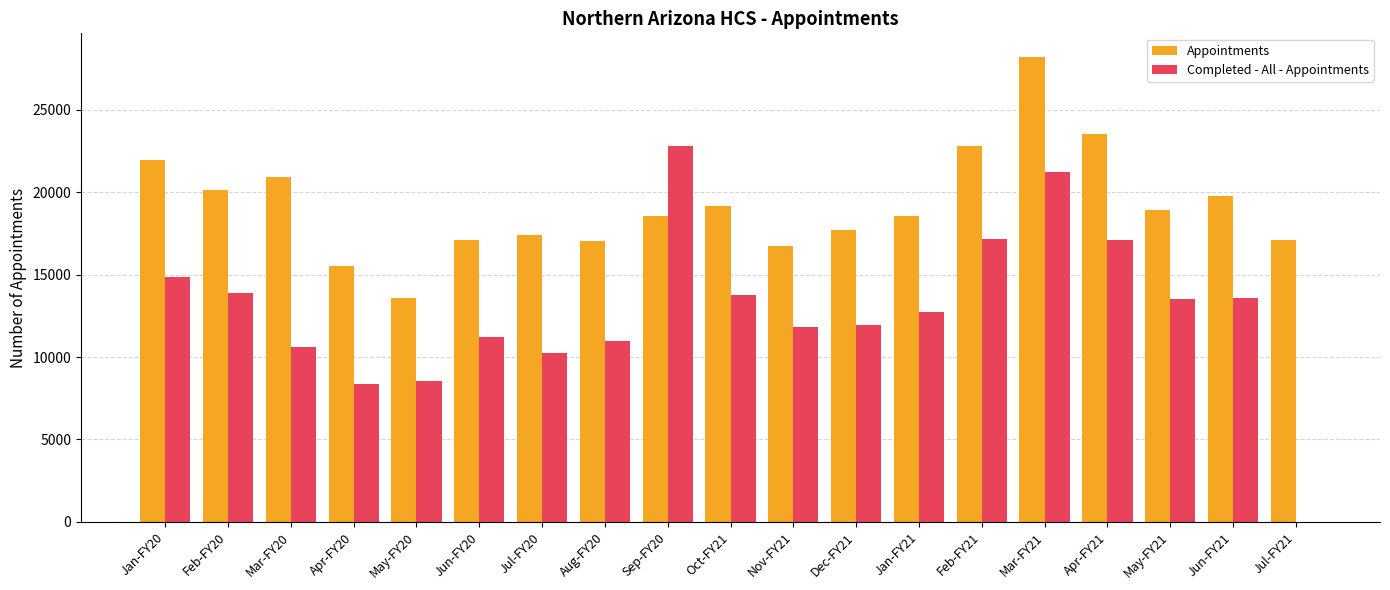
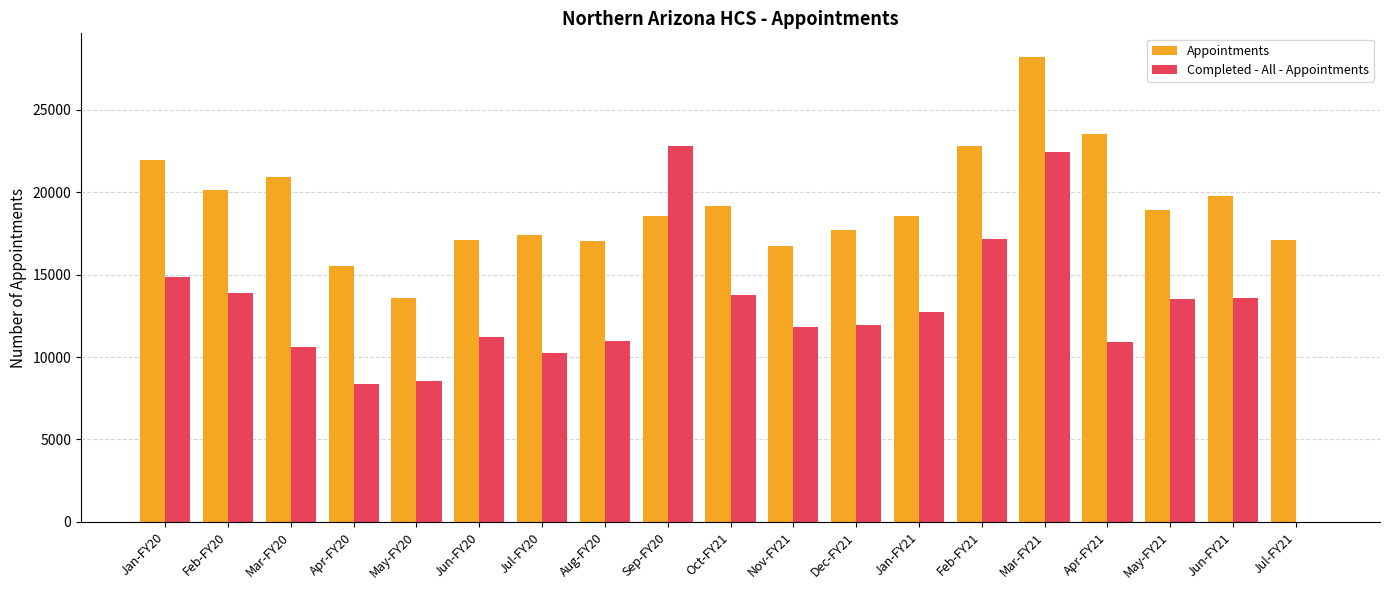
  {
    "Appointments": {
      "Jan-FY20": 22000,
      "Feb-FY20": 20100,
      "Mar-FY20": 21000,
      "Apr-FY20": 15500,
      "May-FY20": 13600,
      "Jun-FY20": 17100,
      "Jul-FY20": 17400,
      "Aug-FY20": 17100,
      "Sep-FY20": 18600,
      "Oct-FY21": 19100,
      "Nov-FY21": 16700,
      "Dec-FY21": 17700,
      "Jan-FY21": 18600,
      "Feb-FY21": 22800,
      "Mar-FY21": 28200,
      "Apr-FY21": 23600,
      "May-FY21": 18900,
      "Jun-FY21": 19800,
      "Jul-FY21": 17100
    },
    "Completed - All - Appointments": {
      "Jan-FY20": 14800,
      "Feb-FY20": 13900,
      "Mar-FY20": 10600,
      "Apr-FY20": 8400,
      "May-FY20": 8500,
      "Jun-FY20": 11200,
      "Jul-FY20": 10300,
      "Aug-FY20": 11000,
      "Sep-FY20": 22800,
      "Oct-FY21": 13800,
      "Nov-FY21": 11800,
      "Dec-FY21": 11900,
      "Jan-FY21": 12700,
      "Feb-FY21": 17100,
-     "Mar-FY21": 21200,
-     "Apr-FY21": 17100,
+     "Mar-FY21": 22500,
+     "Apr-FY21": 10900,
      "May-FY21": 13500,
      "Jun-FY21": 13600,
      "Jul-FY21": 0
    }
  }
